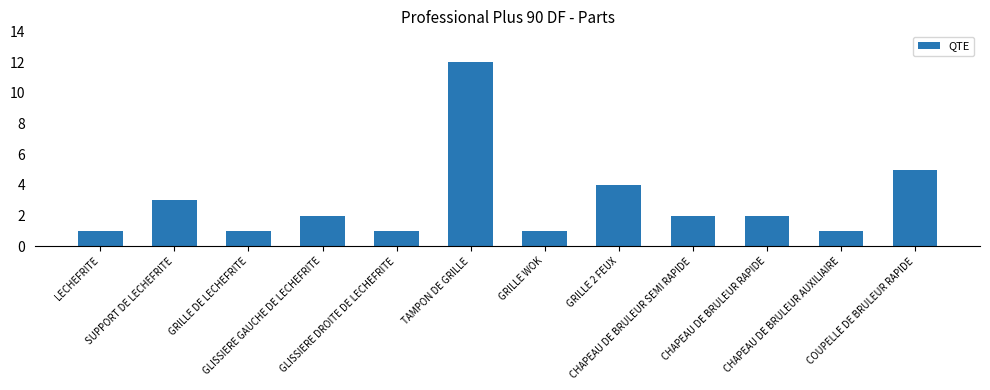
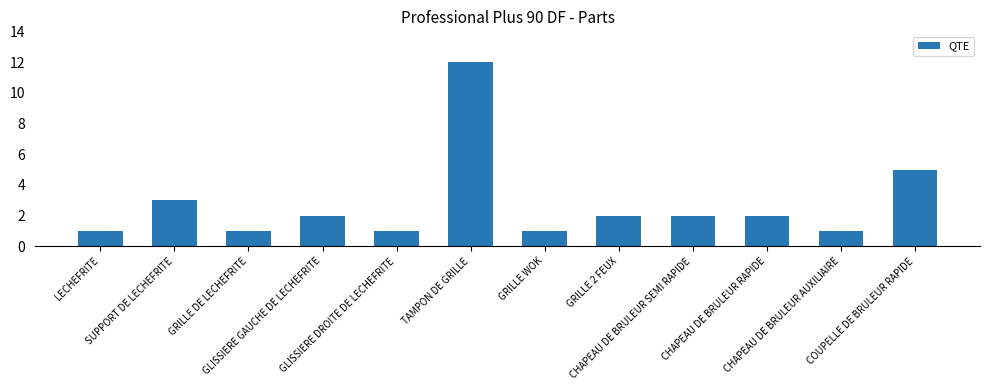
  {
    "LECHEFRITE": 1,
    "SUPPORT DE LECHEFRITE": 3,
    "GRILLE DE LECHEFRITE": 1,
    "GLISSIERE GAUCHE DE LECHEFRITE": 2,
    "GLISSIERE DROITE DE LECHEFRITE": 1,
    "TAMPON DE GRILLE": 12,
    "GRILLE WOK": 1,
-   "GRILLE 2 FEUX": 4,
+   "GRILLE 2 FEUX": 2,
    "CHAPEAU DE BRULEUR SEMI RAPIDE": 2,
    "CHAPEAU DE BRULEUR RAPIDE": 2,
    "CHAPEAU DE BRULEUR AUXILIAIRE": 1,
    "COUPELLE DE BRULEUR RAPIDE": 5
  }
